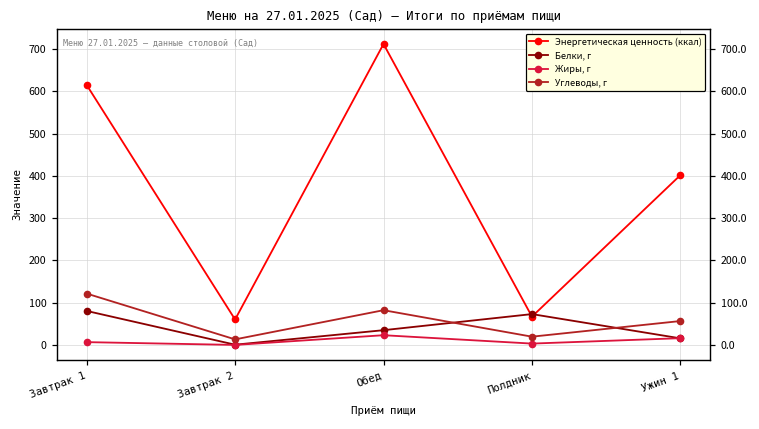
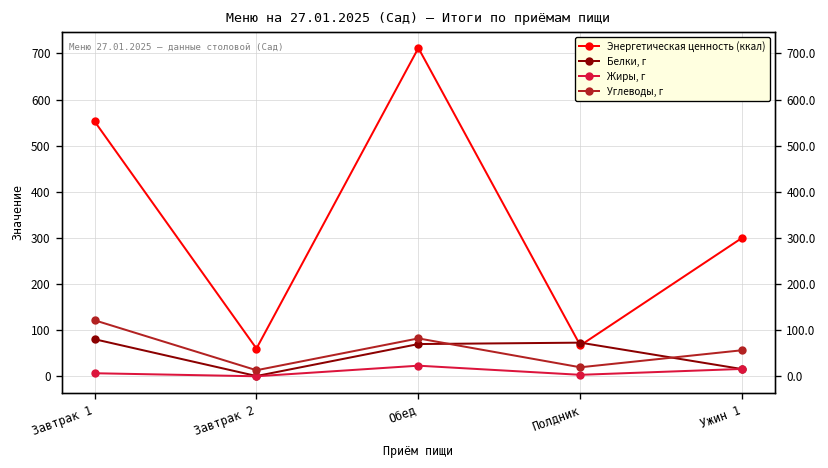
  {
    "Энергетическая ценность (ккал)": {
-     "Завтрак 1": 620,
+     "Завтрак 1": 550,
      "Завтрак 2": 60,
      "Обед": 710,
-     "Ужин 1": 400
+     "Ужин 1": 300
    },
    "Белки, г": {
      "Завтрак 1": 80,
-     "Обед": 30
+     "Обед": 70
    }
  }
